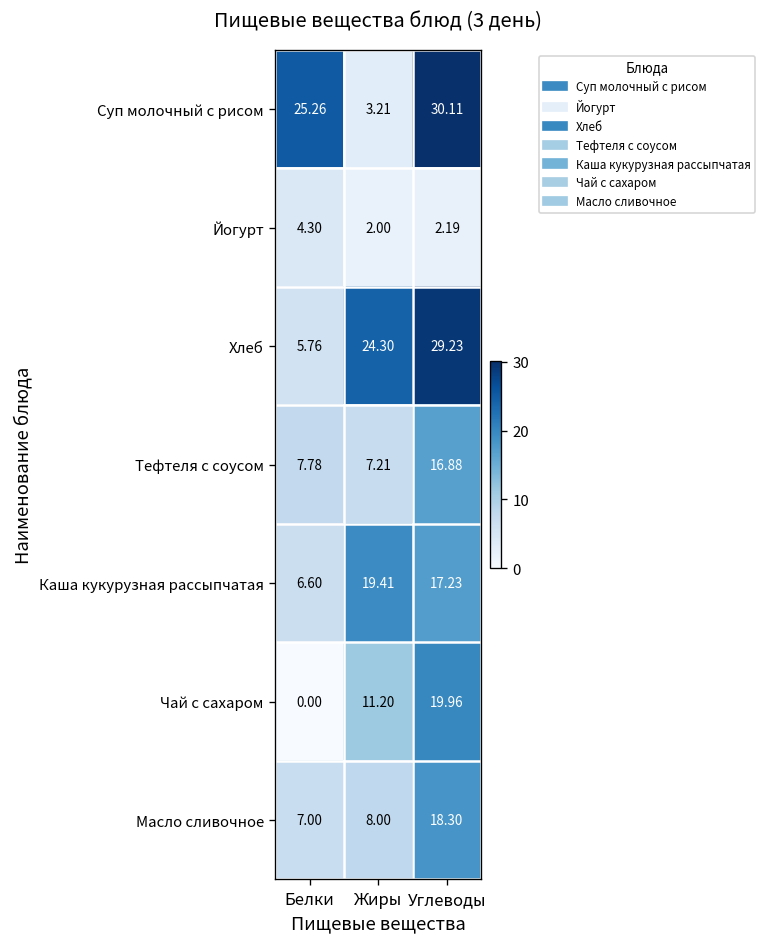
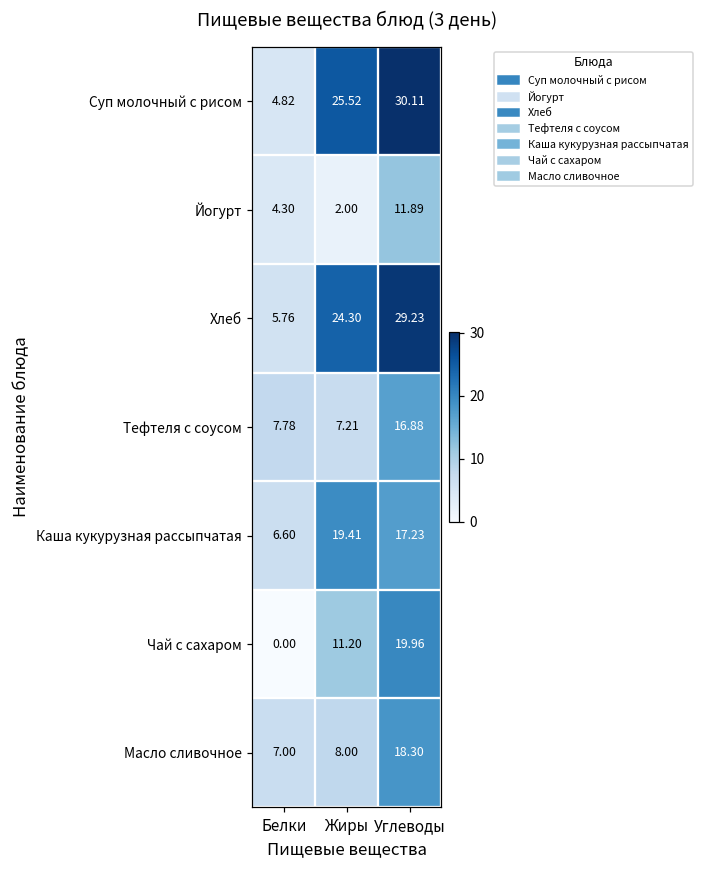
  {
    "Суп молочный с рисом": {
-     "Белки": 25.26,
-     "Жиры": 3.21,
+     "Белки": 4.82,
+     "Жиры": 25.52,
      "Углеводы": 30.11
    },
    "Йогурт": {
      "Белки": 4.30,
      "Жиры": 2.00,
-     "Углеводы": 2.19
+     "Углеводы": 11.89
    },
    "Хлеб": {
      "Белки": 5.76,
      "Жиры": 24.30,
      "Углеводы": 29.23
    },
    "Тефтеля с соусом": {
      "Белки": 7.78,
      "Жиры": 7.21,
      "Углеводы": 16.88
    },
    "Каша кукурузная рассыпчатая": {
      "Белки": 6.60,
      "Жиры": 19.41,
      "Углеводы": 17.23
    },
    "Чай с сахаром": {
      "Белки": 0.00,
      "Жиры": 11.20,
      "Углеводы": 19.96
    },
    "Масло сливочное": {
      "Белки": 7.00,
      "Жиры": 8.00,
      "Углеводы": 18.30
    }
  }
